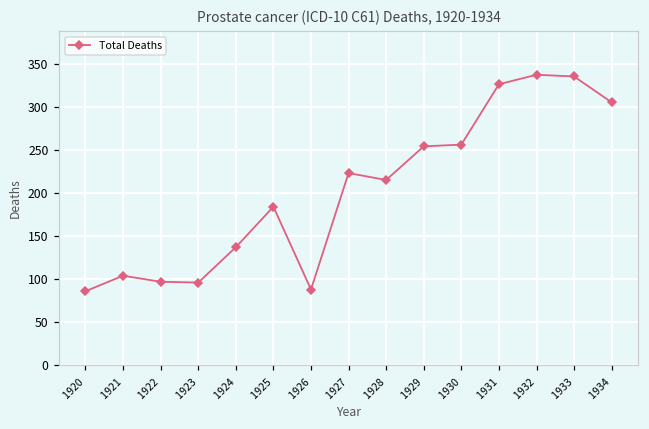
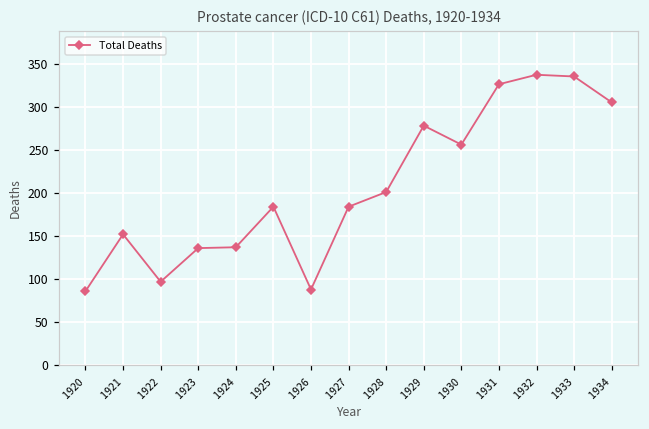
  {
    "1920": 90,
-   "1921": 100,
+   "1921": 150,
    "1922": 100,
-   "1923": 100,
+   "1923": 140,
    "1924": 140,
    "1925": 180,
    "1926": 90,
-   "1927": 220,
-   "1928": 220,
-   "1929": 250,
+   "1927": 180,
+   "1928": 200,
+   "1929": 280,
    "1930": 260,
    "1931": 330,
    "1932": 340,
    "1933": 340,
    "1934": 310
  }
